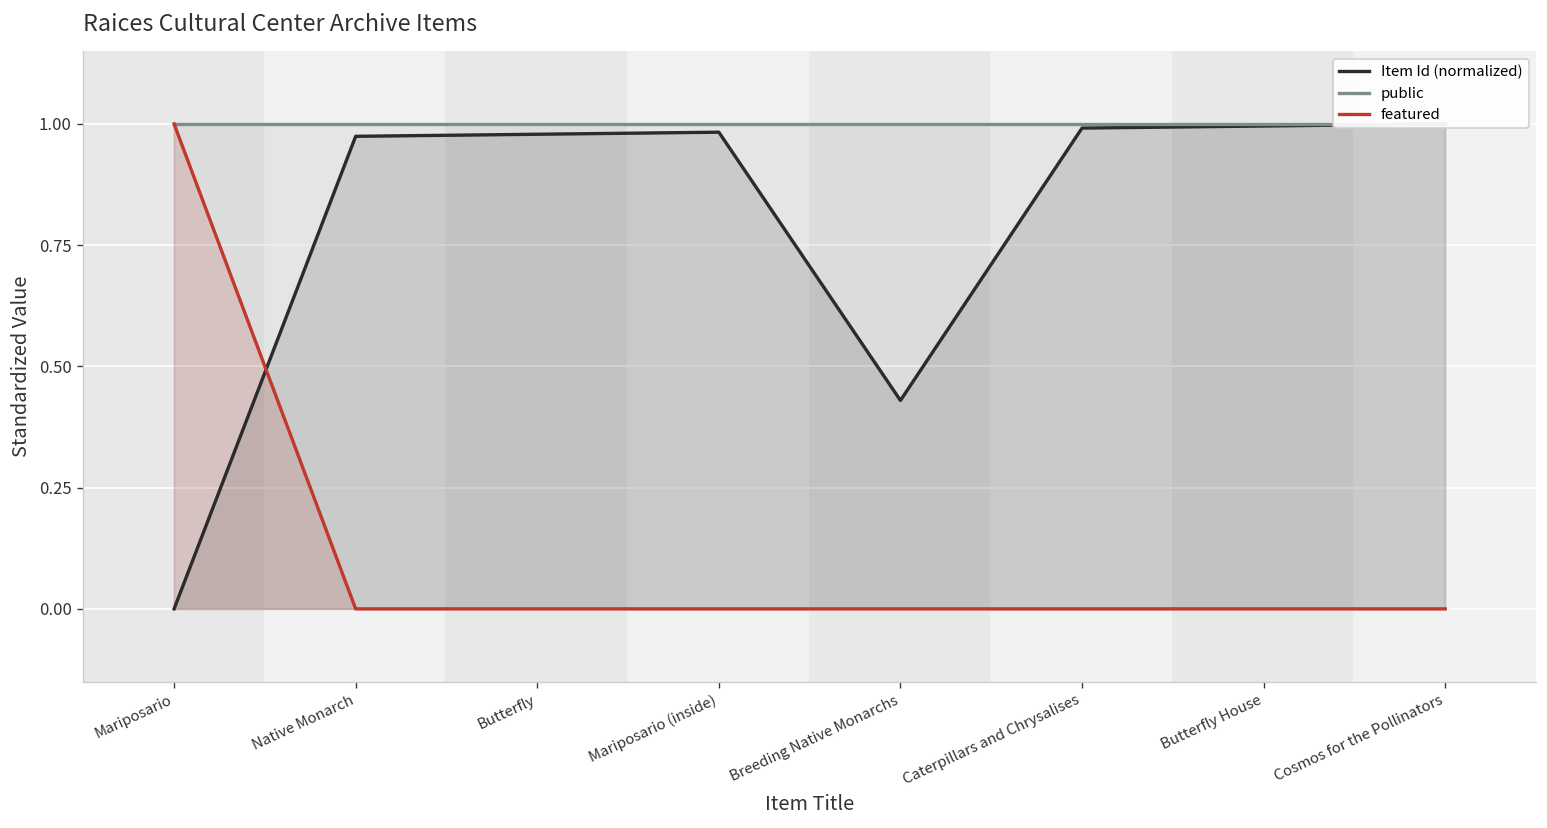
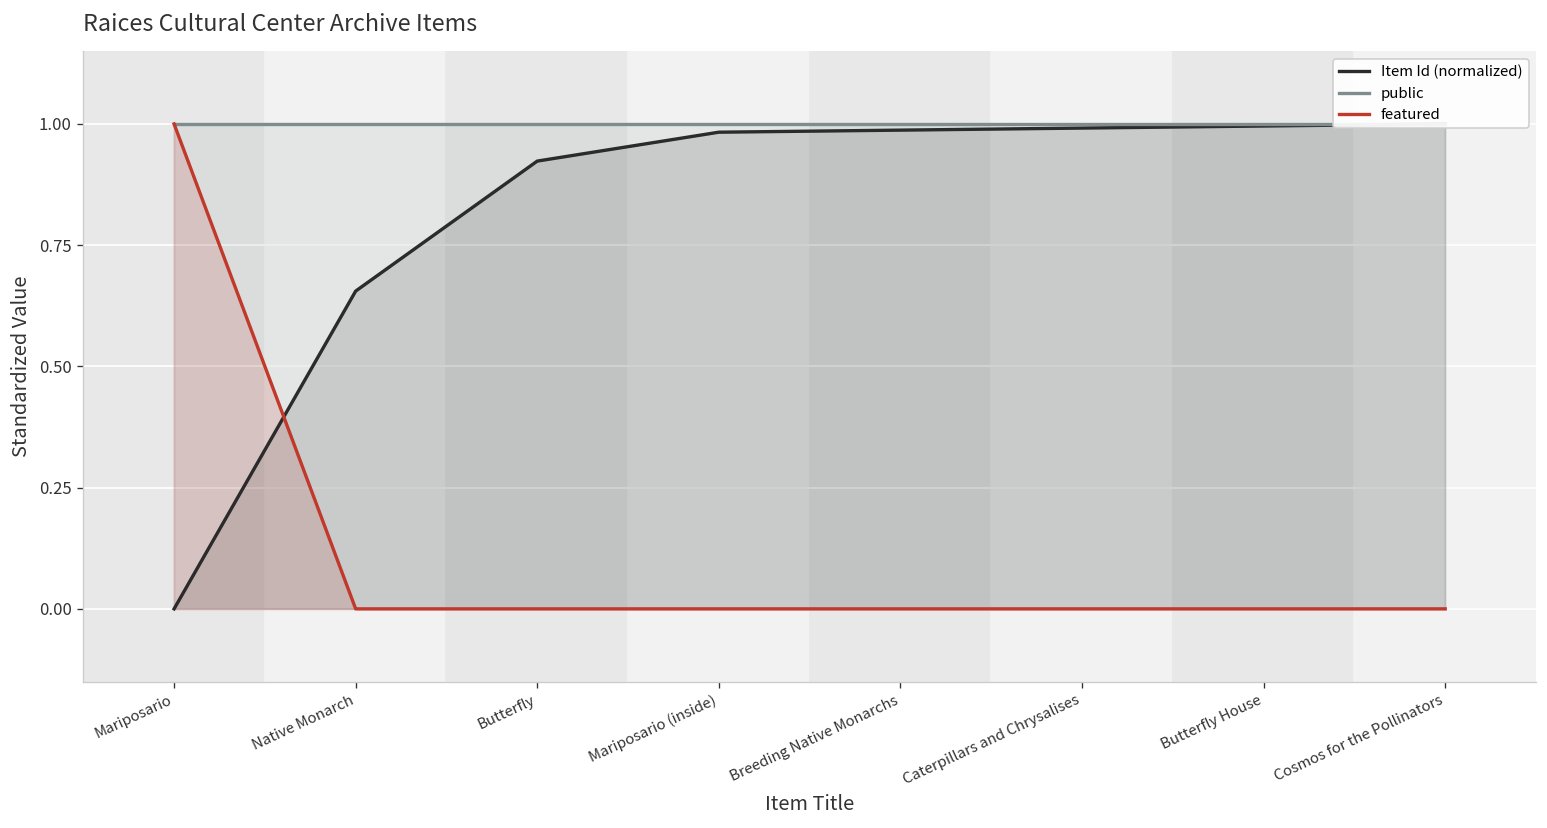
  {
    "Item Id (normalized)": {
      "Mariposario": 0.00,
-     "Native Monarch": 0.97,
-     "Butterfly": 0.98,
+     "Native Monarch": 0.66,
+     "Butterfly": 0.92,
      "Mariposario (inside)": 0.98,
-     "Breeding Native Monarchs": 0.43,
+     "Breeding Native Monarchs": 0.99,
      "Caterpillars and Chrysalises": 0.99
    },
    "public": {
      "Native Monarch": 1.00,
      "Butterfly": 1.00,
      "Mariposario (inside)": 1.00,
      "Breeding Native Monarchs": 1.00,
      "Caterpillars and Chrysalises": 1.00
    },
    "featured": {
      "Native Monarch": 0.00,
      "Butterfly": 0.00,
      "Mariposario (inside)": 0.00,
      "Breeding Native Monarchs": 0.00,
      "Caterpillars and Chrysalises": 0.00,
      "Butterfly House": 0.00,
      "Cosmos for the Pollinators": 0.00
    }
  }
